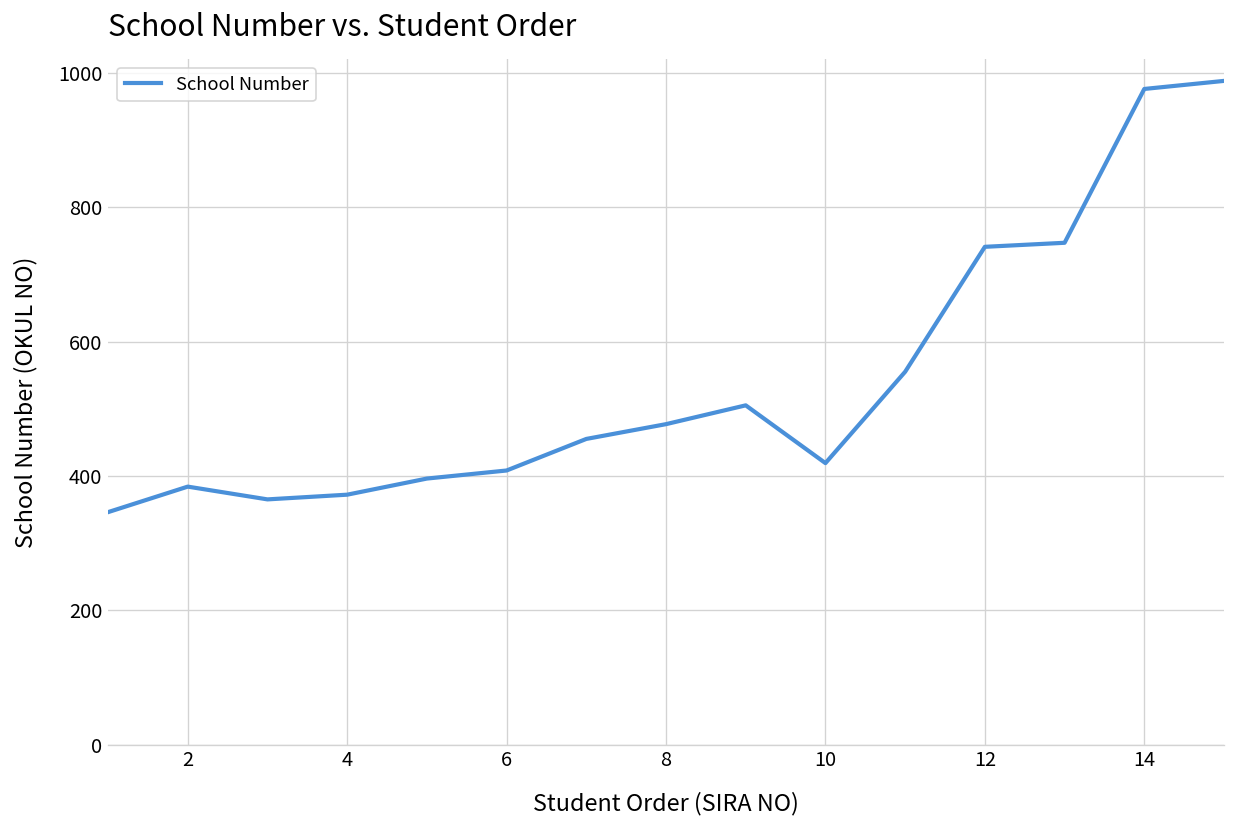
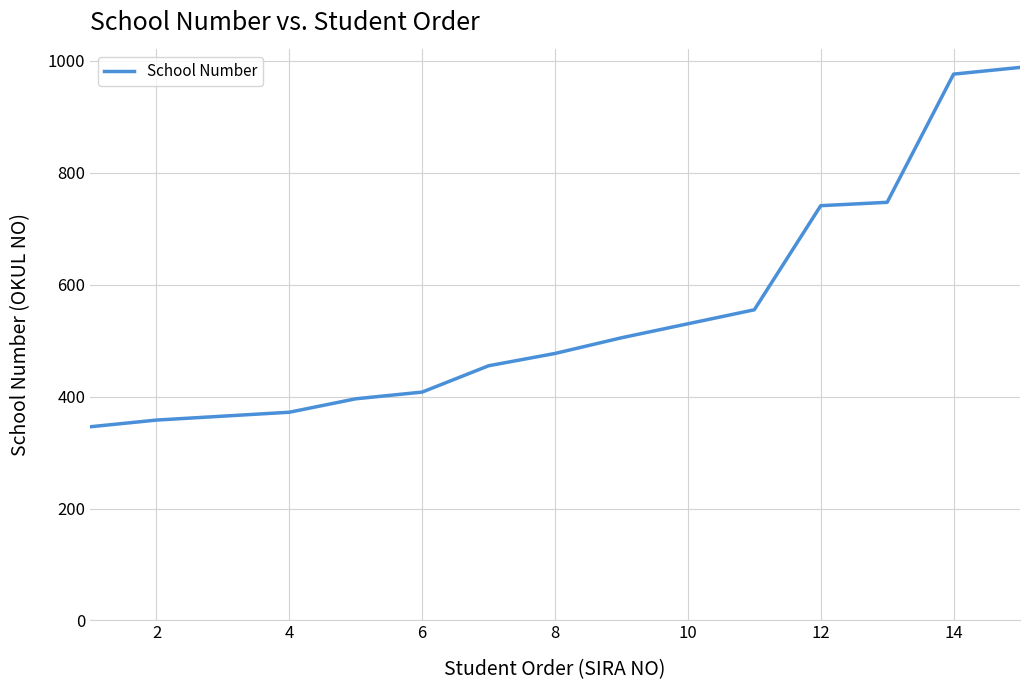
  {
-   "2": 380,
+   "2": 360,
    "4": 370,
    "6": 410,
    "8": 480,
-   "10": 420,
+   "10": 530,
    "12": 740,
    "14": 980
  }
